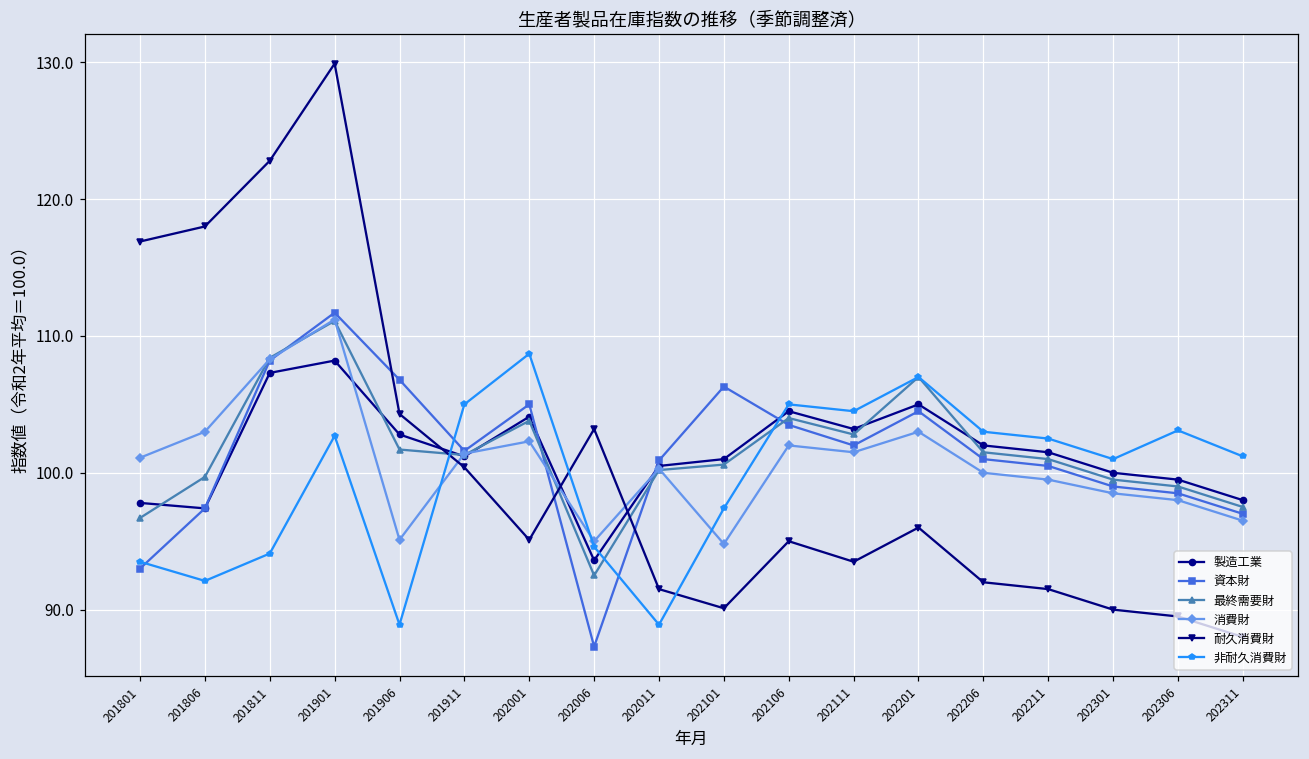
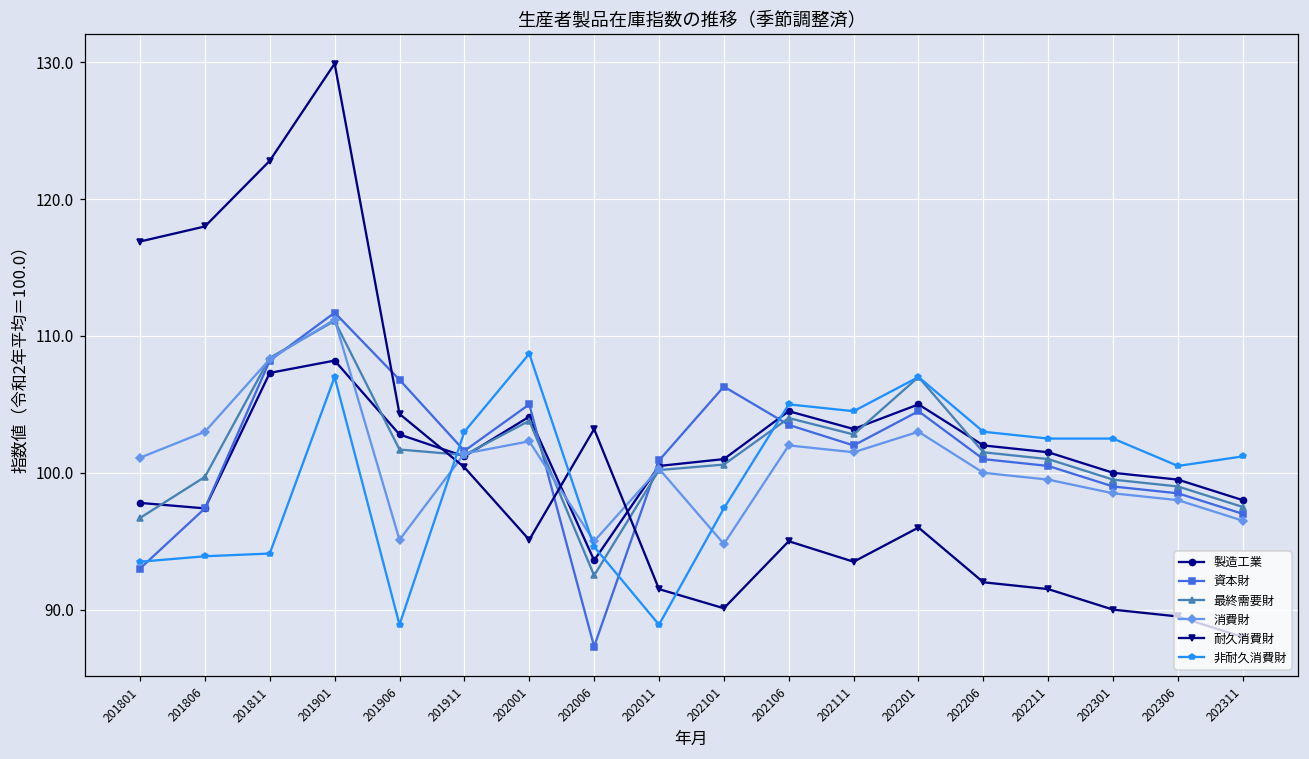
  {
    "非耐久消費財": {
      "201801": 93.5,
-     "201806": 92.1,
+     "201806": 93.9,
      "201811": 94.1,
-     "201901": 102.7,
+     "201901": 107.0,
      "201906": 88.9,
-     "201911": 105,
+     "201911": 103,
      "202001": 108.7,
      "202006": 94.6,
      "202011": 88.9,
      "202101": 97.4,
      "202106": 105.0,
      "202111": 104.5,
      "202206": 103.0,
      "202211": 102.5,
-     "202301": 101.0,
-     "202306": 103.1,
+     "202301": 102.5,
+     "202306": 100.5,
      "202311": 101.2
    }
  }
